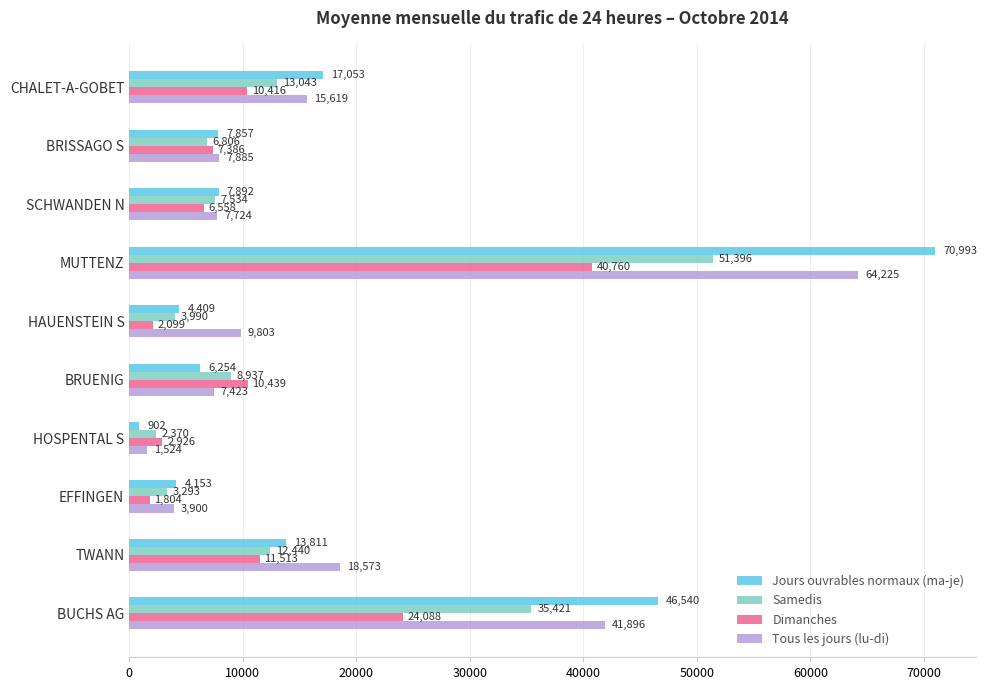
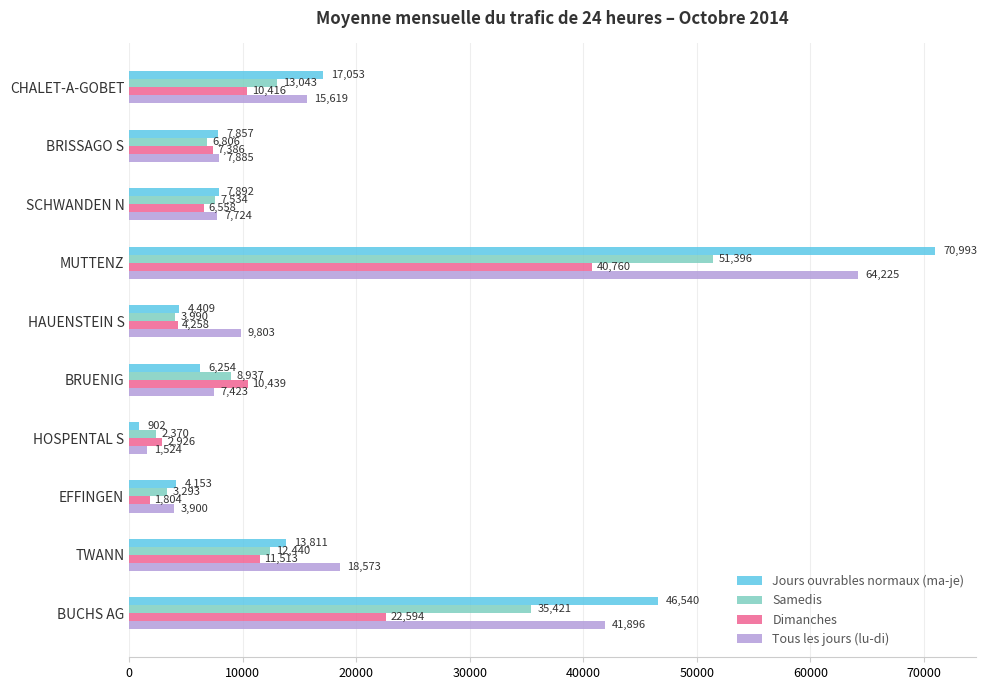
  {
    "Dimanches": {
      "CHALET-A-GOBET": "10,416",
      "SCHWANDEN N": "6,558",
      "MUTTENZ": "40,760",
-     "HAUENSTEIN S": "2,099",
+     "HAUENSTEIN S": "4,258",
      "BRUENIG": "10,439",
      "EFFINGEN": "1,804",
      "TWANN": "11,513",
-     "BUCHS AG": "24,088"
+     "BUCHS AG": "22,594"
    },
    "Tous les jours (lu-di)": {
      "CHALET-A-GOBET": "15,619",
      "BRISSAGO S": "7,885",
      "SCHWANDEN N": "7,724",
      "MUTTENZ": "64,225",
      "HAUENSTEIN S": "9,803",
      "BRUENIG": "7,423",
      "HOSPENTAL S": "1,524",
      "EFFINGEN": "3,900",
      "TWANN": "18,573",
      "BUCHS AG": "41,896"
    }
  }
